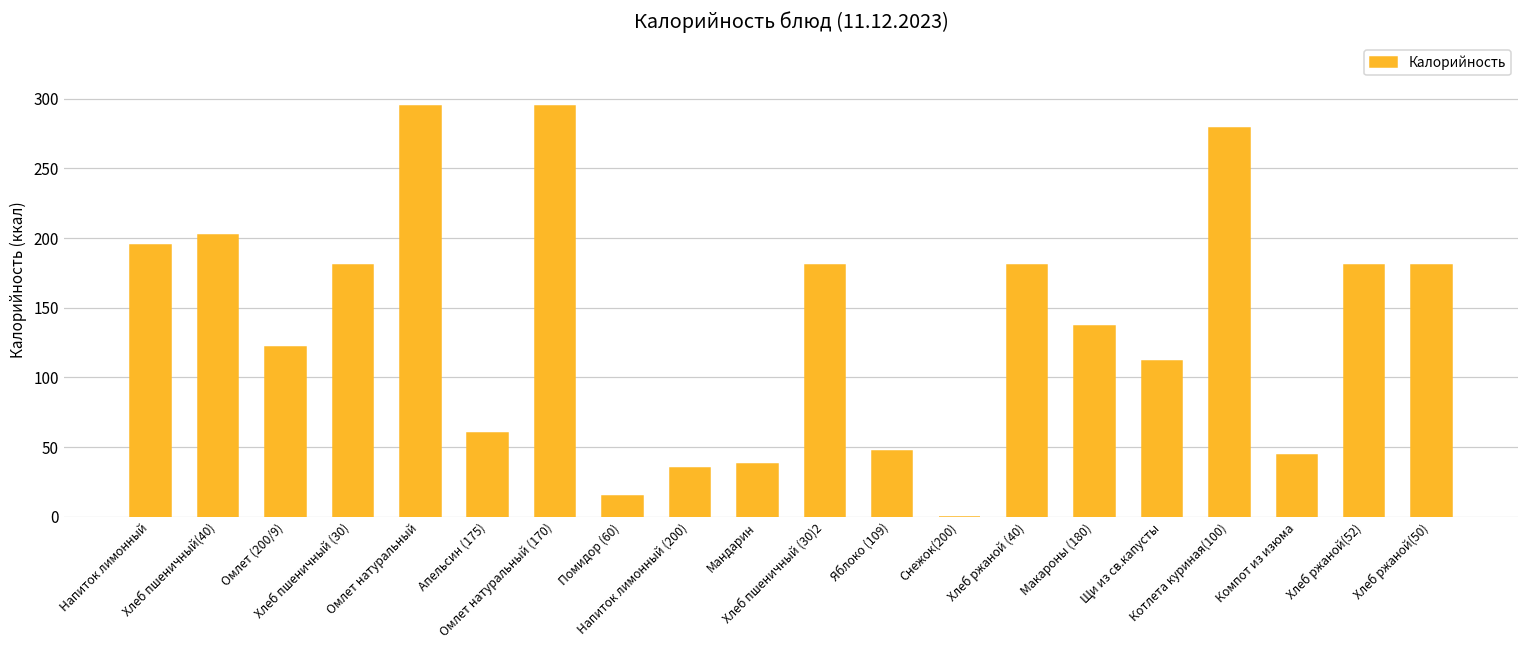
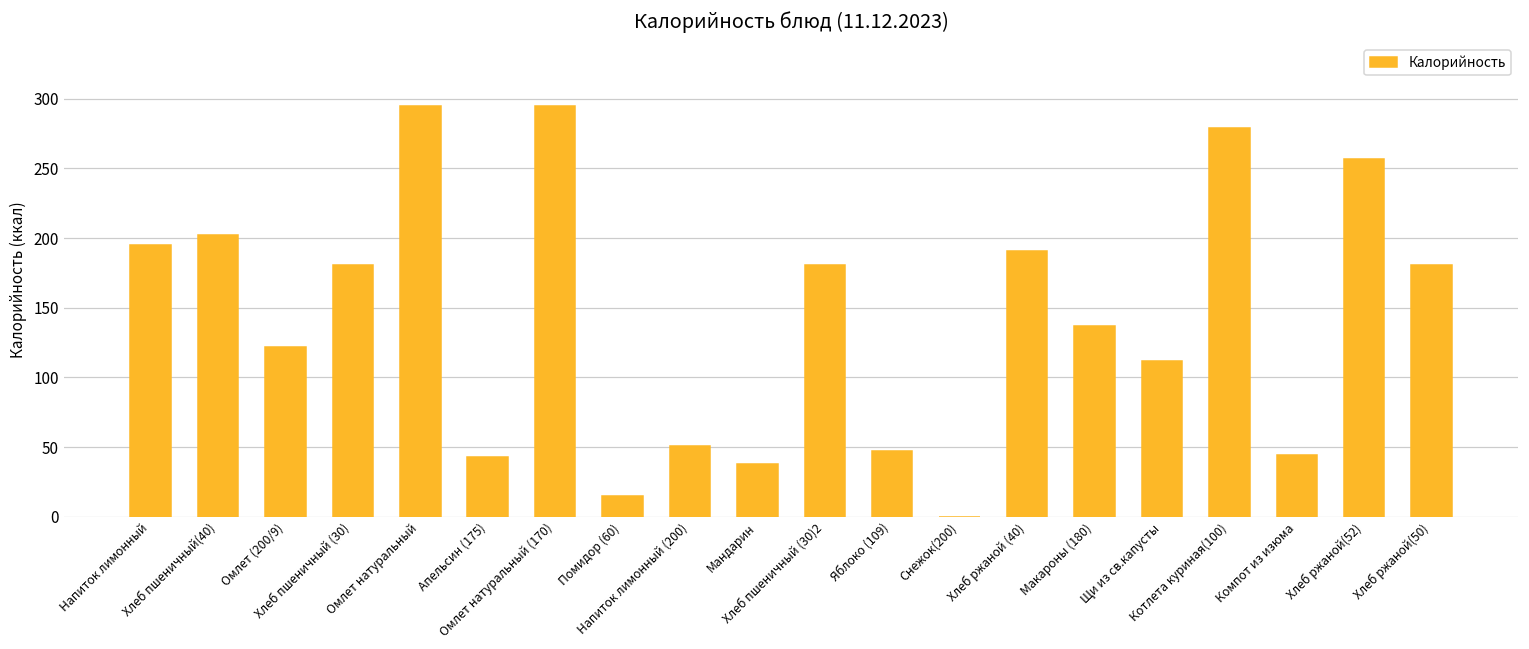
  {
    "Напиток лимонный": 195,
    "Хлеб пшеничный(40)": 202,
    "Омлет (200/9)": 122,
    "Хлеб пшеничный (30)": 181,
    "Омлет натуральный": 295,
-   "Апельсин (175)": 60,
+   "Апельсин (175)": 43,
    "Омлет натуральный (170)": 295,
    "Помидор (60)": 15,
-   "Напиток лимонный (200)": 35,
+   "Напиток лимонный (200)": 51,
    "Мандарин": 38,
    "Хлеб пшеничный (30)2": 181,
    "Яблоко (109)": 47,
    "Снежок(200)": 0,
-   "Хлеб ржаной (40)": 181,
+   "Хлеб ржаной (40)": 191,
    "Макароны (180)": 137,
    "Щи из св.капусты": 112,
    "Котлета куриная(100)": 279,
    "Компот из изюма": 44,
-   "Хлеб ржаной(52)": 181,
+   "Хлеб ржаной(52)": 257,
    "Хлеб ржаной(50)": 181
  }
